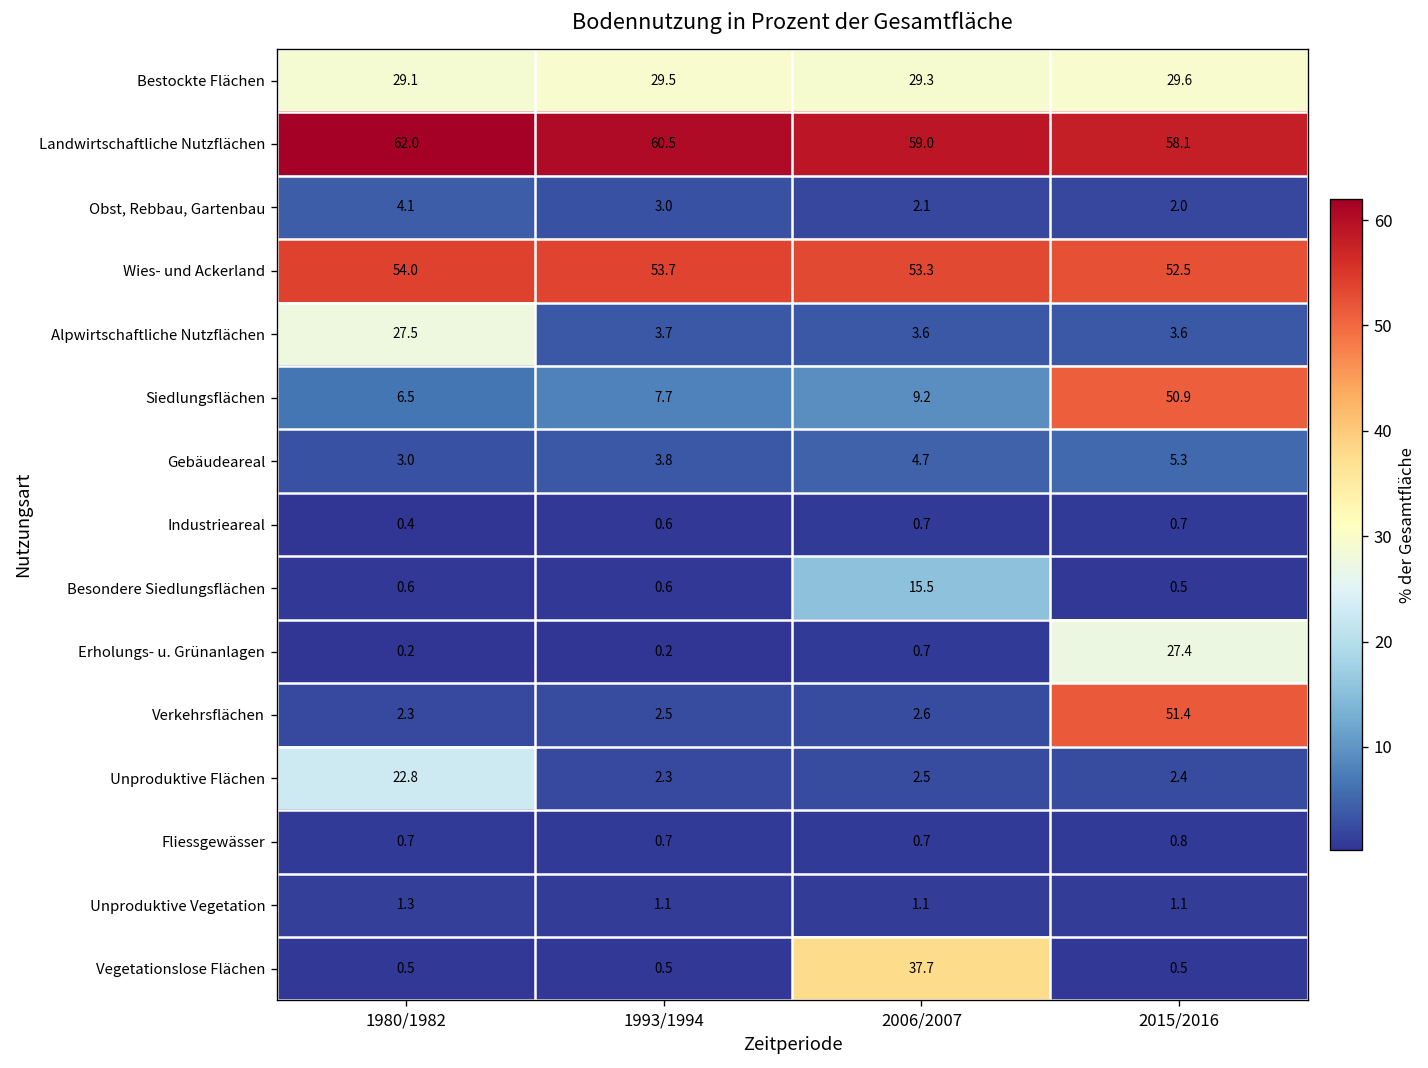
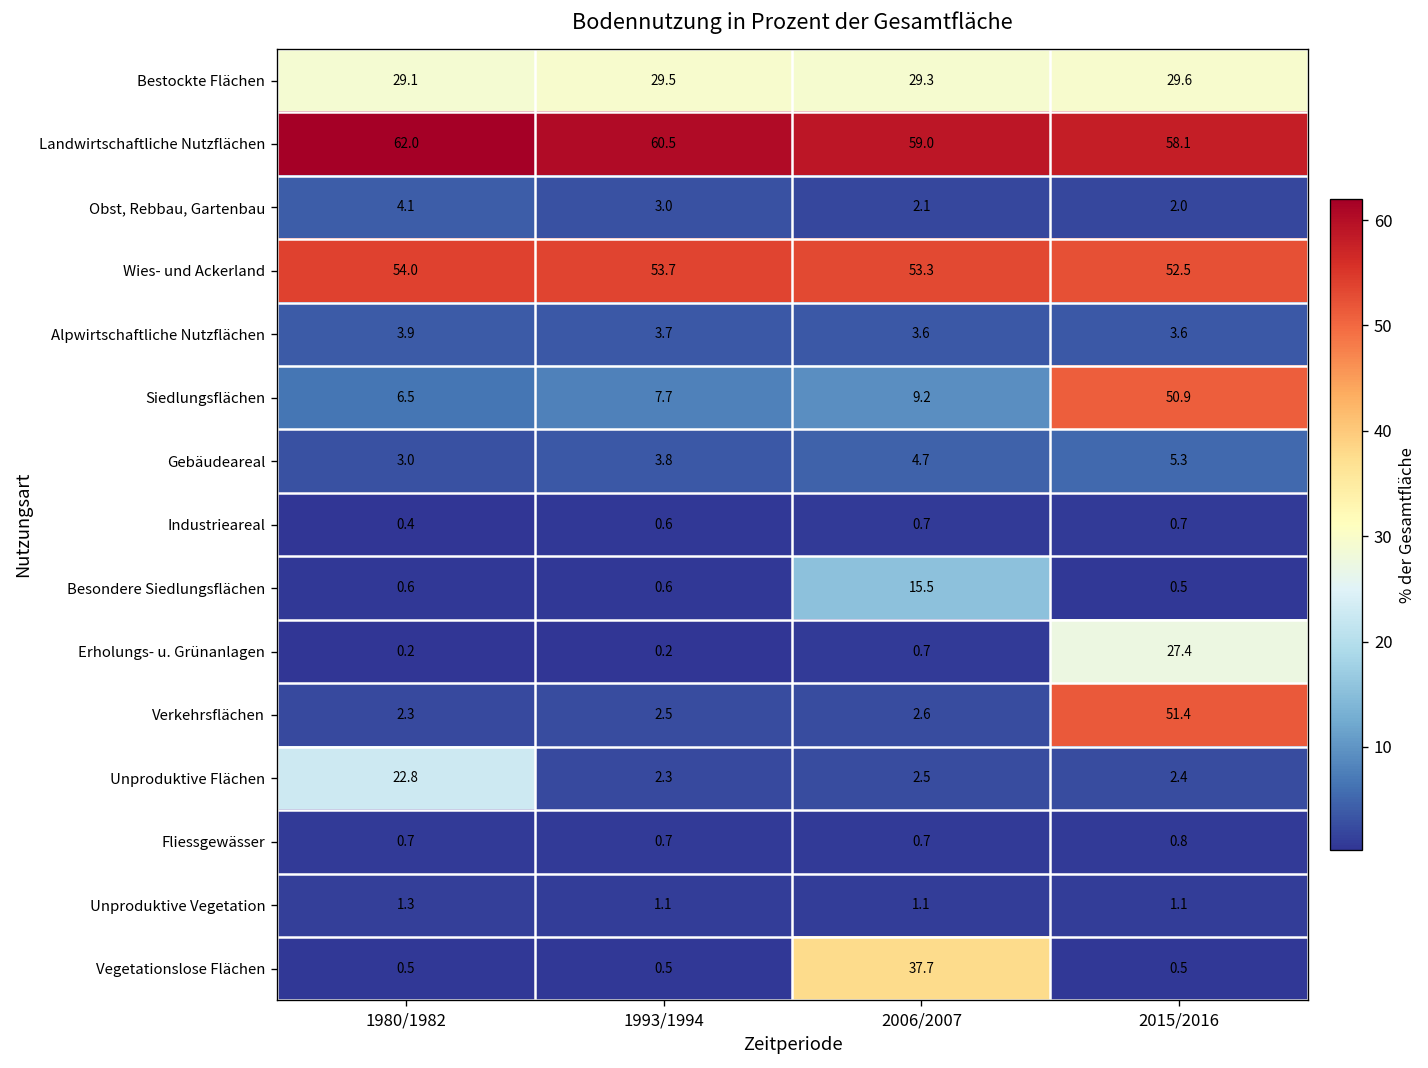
  {
    "Bestockte Flächen": {
      "1980/1982": 29.1,
      "1993/1994": 29.5,
      "2006/2007": 29.3,
      "2015/2016": 29.6
    },
    "Landwirtschaftliche Nutzflächen": {
      "1980/1982": 62.0,
      "1993/1994": 60.5,
      "2006/2007": 59.0,
      "2015/2016": 58.1
    },
    "Obst, Rebbau, Gartenbau": {
      "1980/1982": 4.1,
      "1993/1994": 3.0,
      "2006/2007": 2.1,
      "2015/2016": 2.0
    },
    "Wies- und Ackerland": {
      "1980/1982": 54.0,
      "1993/1994": 53.7,
      "2006/2007": 53.3,
      "2015/2016": 52.5
    },
    "Alpwirtschaftliche Nutzflächen": {
-     "1980/1982": 27.5,
+     "1980/1982": 3.9,
      "1993/1994": 3.7,
      "2006/2007": 3.6,
      "2015/2016": 3.6
    },
    "Siedlungsflächen": {
      "1980/1982": 6.5,
      "1993/1994": 7.7,
      "2006/2007": 9.2,
      "2015/2016": 50.9
    },
    "Gebäudeareal": {
      "1980/1982": 3.0,
      "1993/1994": 3.8,
      "2006/2007": 4.7,
      "2015/2016": 5.3
    },
    "Industrieareal": {
      "1980/1982": 0.4,
      "1993/1994": 0.6,
      "2006/2007": 0.7,
      "2015/2016": 0.7
    },
    "Besondere Siedlungsflächen": {
      "1980/1982": 0.6,
      "1993/1994": 0.6,
      "2006/2007": 15.5,
      "2015/2016": 0.5
    },
    "Erholungs- u. Grünanlagen": {
      "1980/1982": 0.2,
      "1993/1994": 0.2,
      "2006/2007": 0.7,
      "2015/2016": 27.4
    },
    "Verkehrsflächen": {
      "1980/1982": 2.3,
      "1993/1994": 2.5,
      "2006/2007": 2.6,
      "2015/2016": 51.4
    },
    "Unproduktive Flächen": {
      "1980/1982": 22.8,
      "1993/1994": 2.3,
      "2006/2007": 2.5,
      "2015/2016": 2.4
    },
    "Fliessgewässer": {
      "1980/1982": 0.7,
      "1993/1994": 0.7,
      "2006/2007": 0.7,
      "2015/2016": 0.8
    },
    "Unproduktive Vegetation": {
      "1980/1982": 1.3,
      "1993/1994": 1.1,
      "2006/2007": 1.1,
      "2015/2016": 1.1
    },
    "Vegetationslose Flächen": {
      "1980/1982": 0.5,
      "1993/1994": 0.5,
      "2006/2007": 37.7,
      "2015/2016": 0.5
    }
  }
